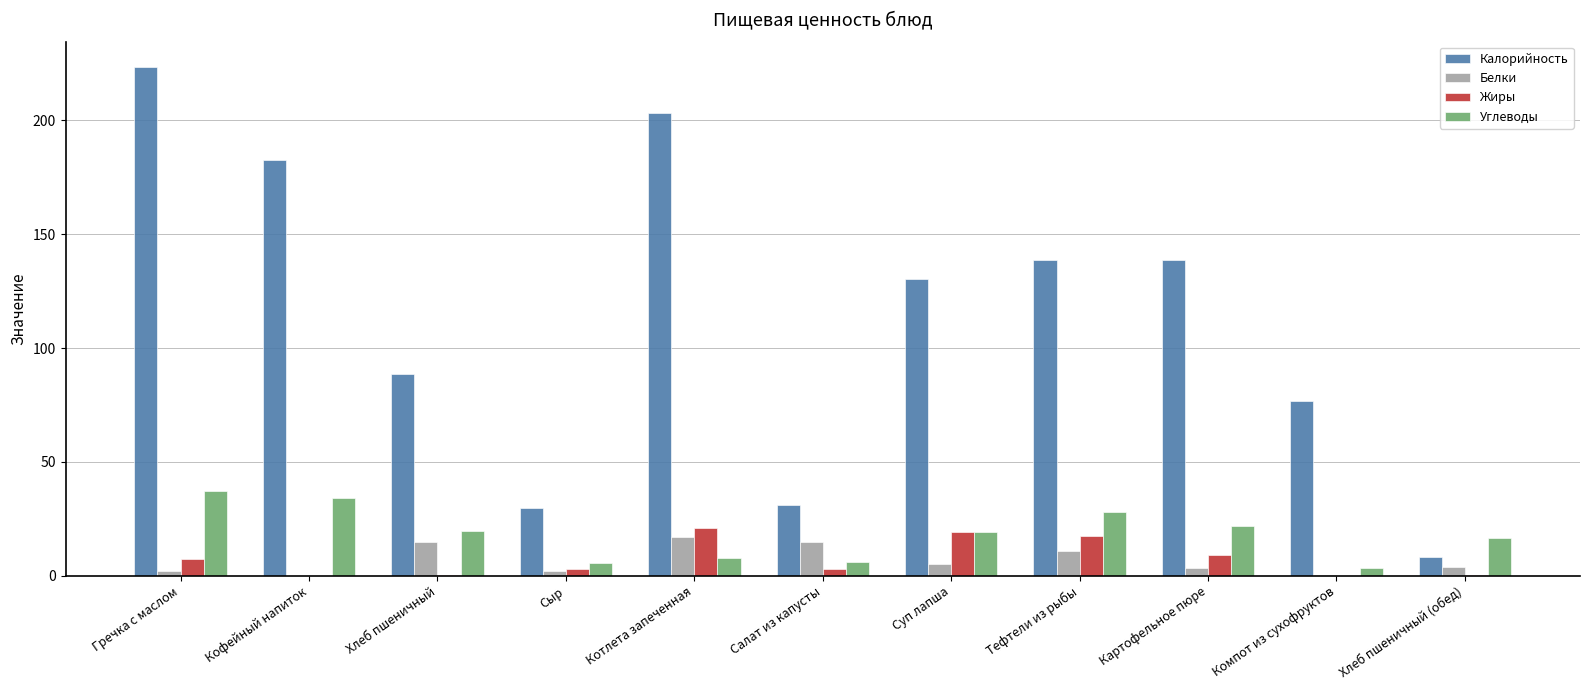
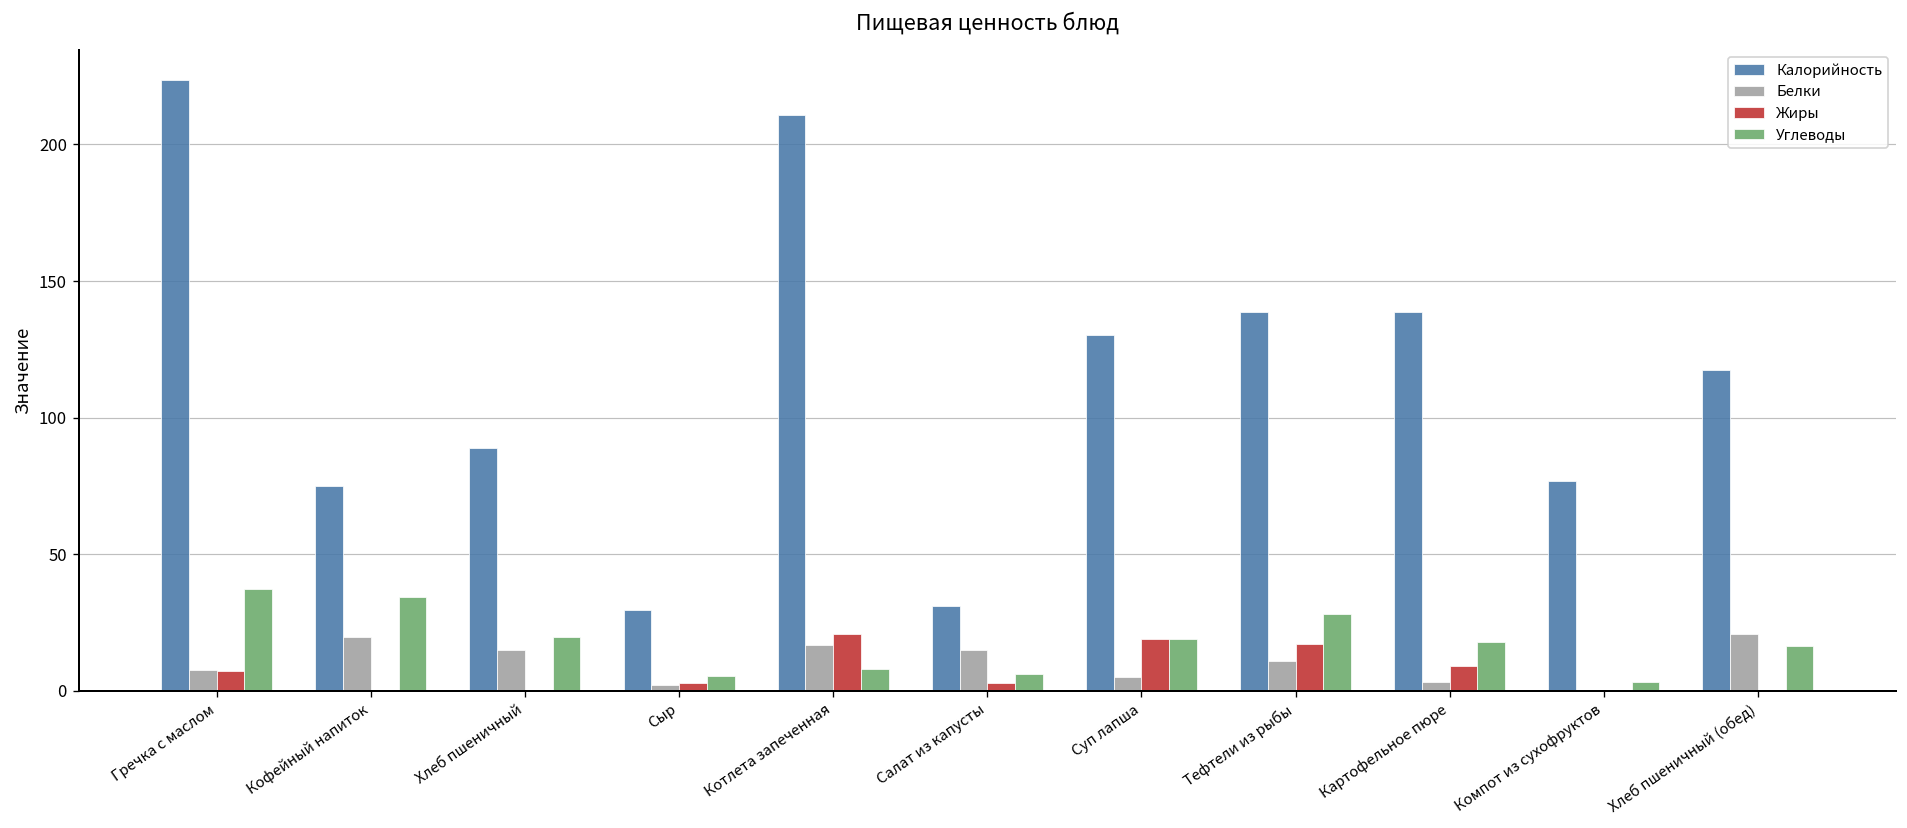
  {
    "Калорийность": {
      "Гречка с маслом": 223,
-     "Кофейный напиток": 183,
+     "Кофейный напиток": 75,
      "Хлеб пшеничный": 89,
      "Сыр": 30,
-     "Котлета запеченная": 203,
+     "Котлета запеченная": 211,
      "Салат из капусты": 31,
      "Суп лапша": 130,
      "Тефтели из рыбы": 139,
      "Картофельное пюре": 139,
      "Компот из сухофруктов": 77,
-     "Хлеб пшеничный (обед)": 8
+     "Хлеб пшеничный (обед)": 118
    },
    "Белки": {
-     "Гречка с маслом": 2,
-     "Кофейный напиток": 0,
+     "Гречка с маслом": 8,
+     "Кофейный напиток": 20,
      "Хлеб пшеничный": 15,
      "Сыр": 2,
      "Котлета запеченная": 17,
      "Салат из капусты": 15,
      "Суп лапша": 5,
      "Тефтели из рыбы": 11,
      "Картофельное пюре": 3,
-     "Хлеб пшеничный (обед)": 4
+     "Хлеб пшеничный (обед)": 21
    },
    "Жиры": {
      "Гречка с маслом": 7,
      "Кофейный напиток": 0,
      "Сыр": 3,
      "Котлета запеченная": 21,
      "Салат из капусты": 3,
      "Суп лапша": 19,
      "Тефтели из рыбы": 17,
      "Картофельное пюре": 9,
      "Компот из сухофруктов": 0
    },
    "Углеводы": {
      "Гречка с маслом": 37,
      "Кофейный напиток": 34,
      "Хлеб пшеничный": 20,
      "Сыр": 6,
      "Котлета запеченная": 8,
      "Салат из капусты": 6,
      "Суп лапша": 19,
      "Тефтели из рыбы": 28,
-     "Картофельное пюре": 22,
+     "Картофельное пюре": 18,
      "Компот из сухофруктов": 3,
      "Хлеб пшеничный (обед)": 17
    }
  }
